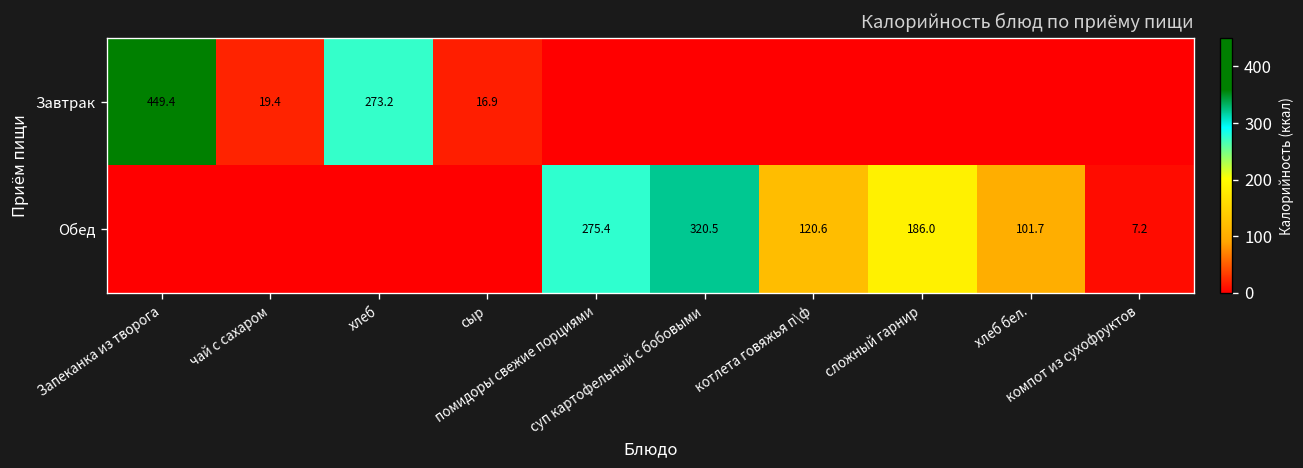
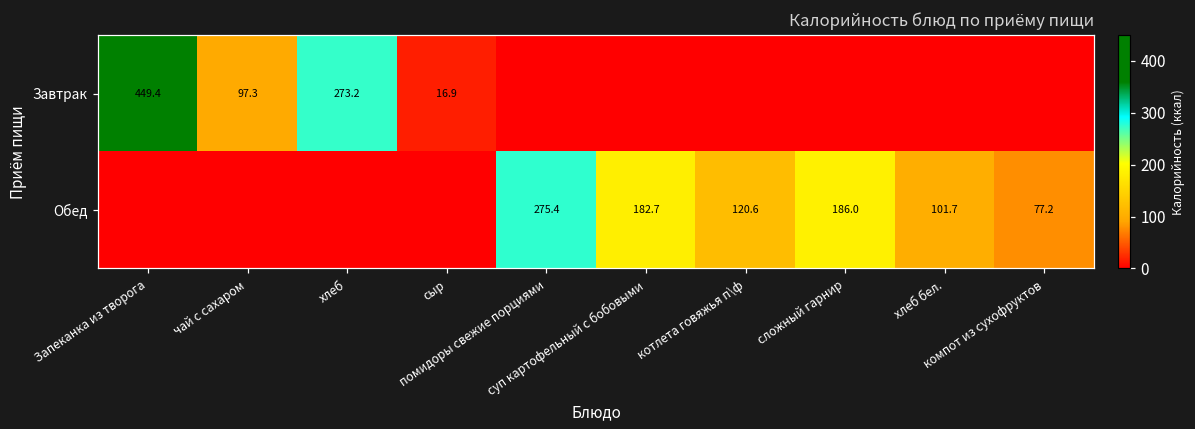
  {
    "Завтрак": {
      "Запеканка из творога": 449.4,
-     "чай с сахаром": 19.4,
+     "чай с сахаром": 97.3,
      "хлеб": 273.2,
      "сыр": 16.9
    },
    "Обед": {
      "помидоры свежие порциями": 275.4,
-     "суп картофельный с бобовыми": 320.5,
+     "суп картофельный с бобовыми": 182.7,
      "котлета говяжья п\\ф": 120.6,
      "сложный гарнир": 186.0,
      "хлеб бел.": 101.7,
-     "компот из сухофруктов": 7.2
+     "компот из сухофруктов": 77.2
    }
  }
